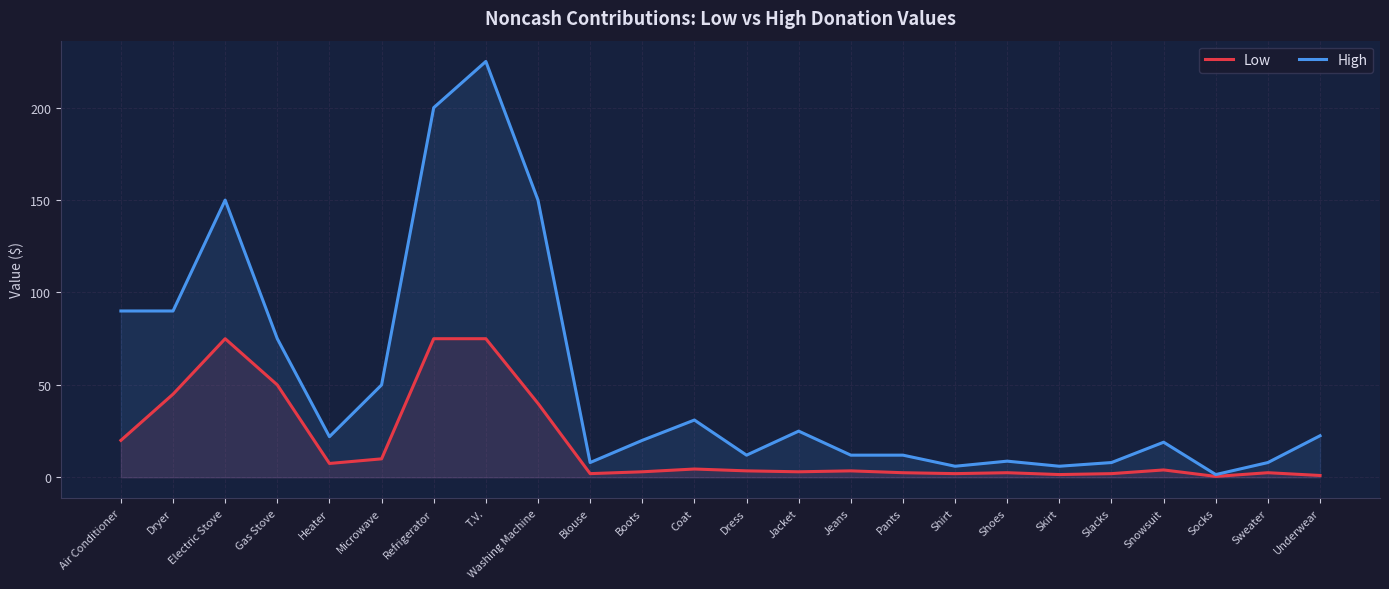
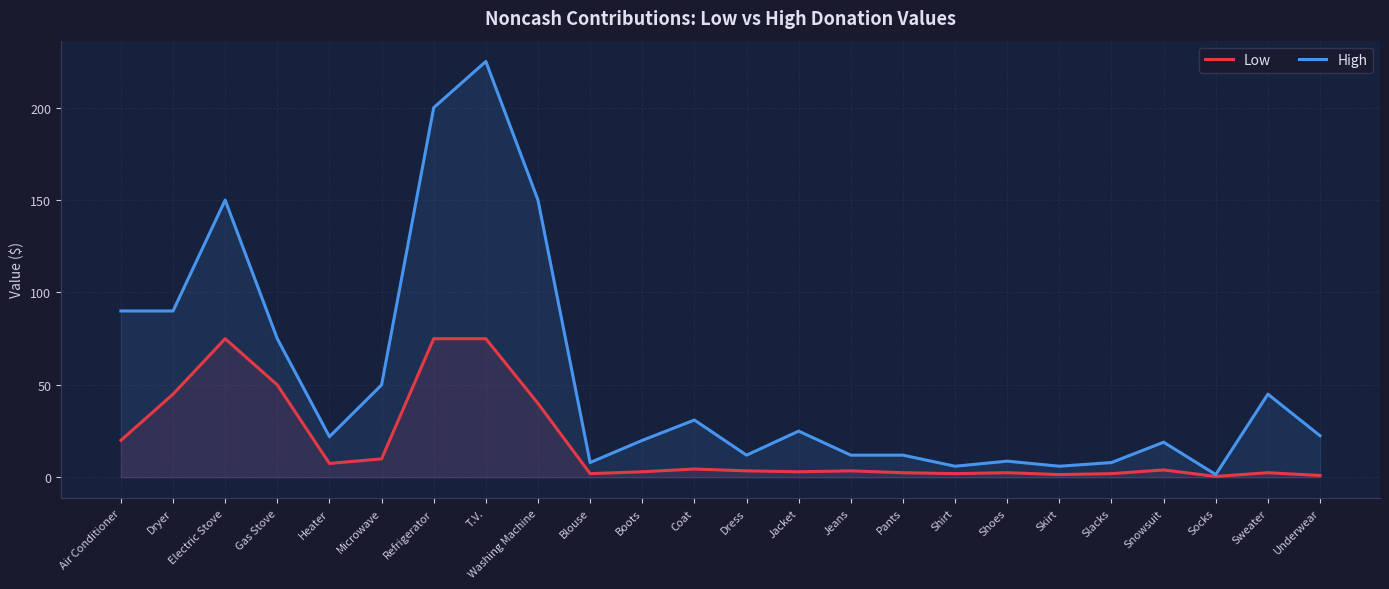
  {
    "Low": {
      "Air Conditioner": 20,
      "Dryer": 45,
      "Electric Stove": 75,
      "Gas Stove": 50,
      "Heater": 8,
      "Microwave": 10,
      "Refrigerator": 75,
      "T.V.": 75,
      "Washing Machine": 40,
      "Blouse": 2,
      "Boots": 3,
      "Coat": 5,
      "Dress": 4,
      "Jacket": 3,
      "Jeans": 4,
      "Pants": 3,
      "Shirt": 2,
      "Shoes": 3,
      "Skirt": 2,
      "Slacks": 2,
      "Snowsuit": 4,
      "Sweater": 3,
      "Underwear": 1
    },
    "High": {
      "Air Conditioner": 90,
      "Dryer": 90,
      "Electric Stove": 150,
      "Gas Stove": 75,
      "Heater": 22,
      "Microwave": 50,
      "Refrigerator": 200,
      "T.V.": 225,
      "Washing Machine": 150,
      "Blouse": 8,
      "Boots": 20,
      "Coat": 31,
      "Dress": 12,
      "Jacket": 25,
      "Jeans": 12,
      "Pants": 12,
      "Shirt": 6,
      "Shoes": 9,
      "Skirt": 6,
      "Slacks": 8,
      "Snowsuit": 19,
-     "Sweater": 8,
+     "Sweater": 45,
      "Underwear": 23
    }
  }
